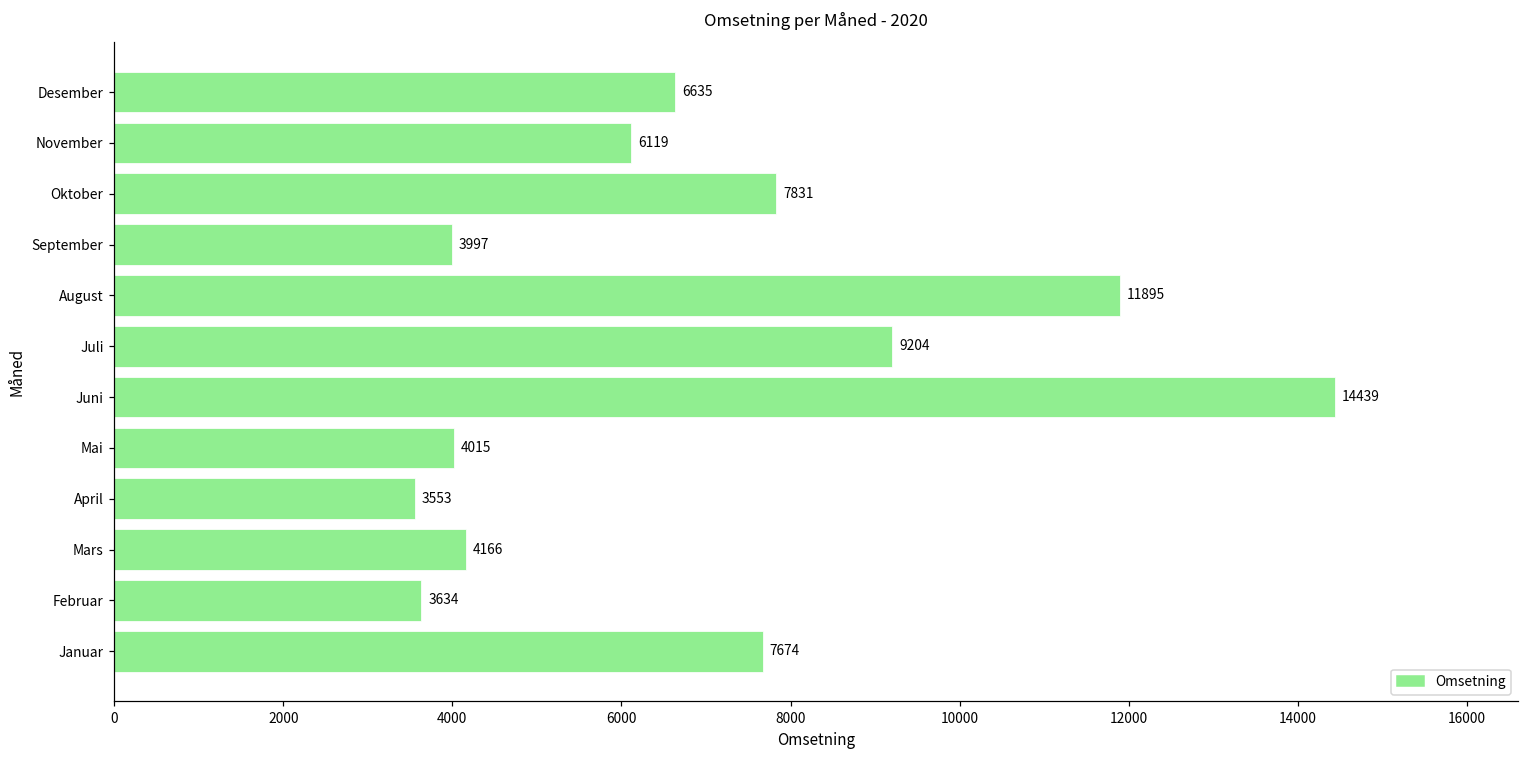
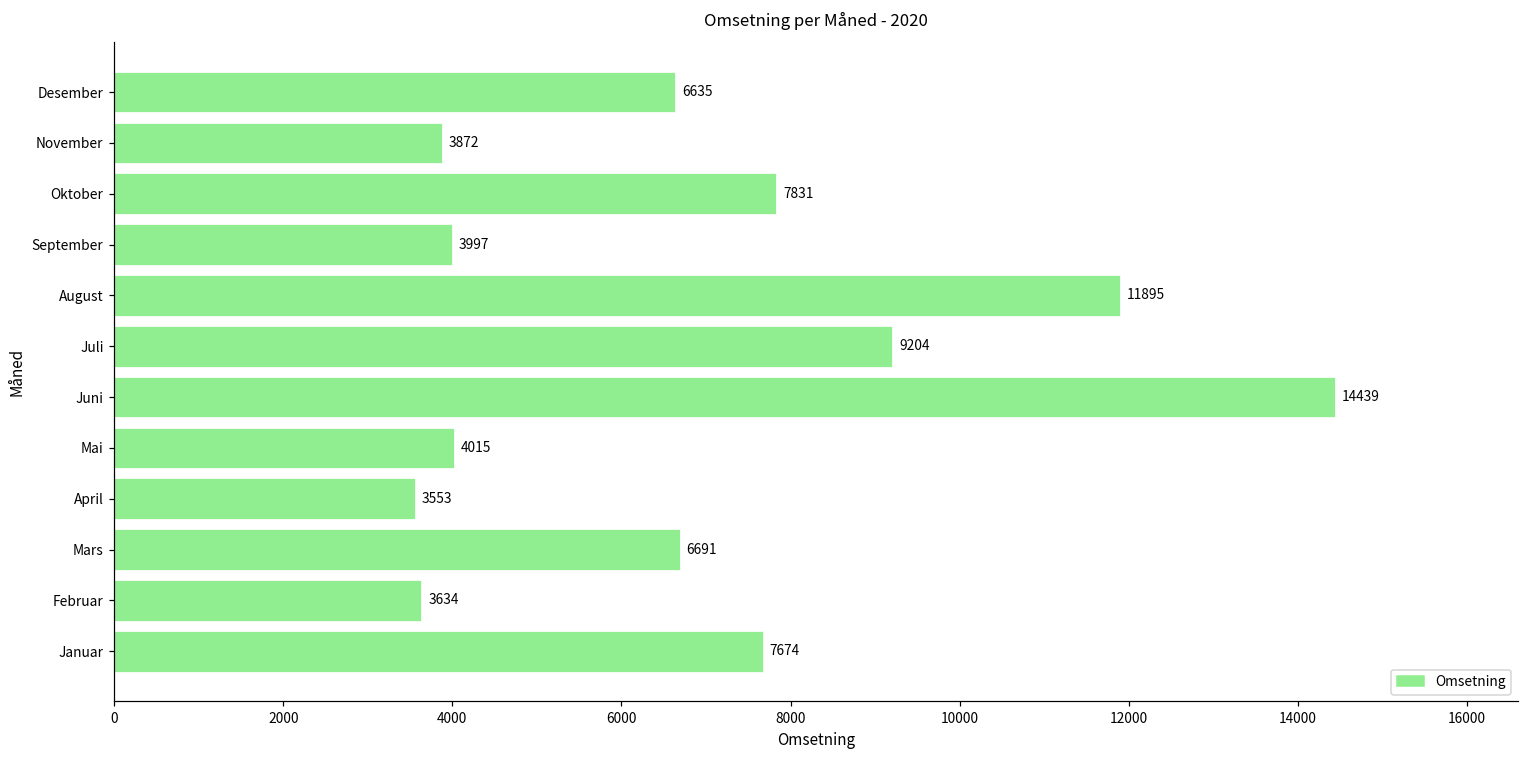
  {
    "Desember": 6635,
-   "November": 6119,
+   "November": 3872,
    "Oktober": 7831,
    "September": 3997,
    "August": 11895,
    "Juli": 9204,
    "Juni": 14439,
    "Mai": 4015,
    "April": 3553,
-   "Mars": 4166,
+   "Mars": 6691,
    "Februar": 3634,
    "Januar": 7674
  }
